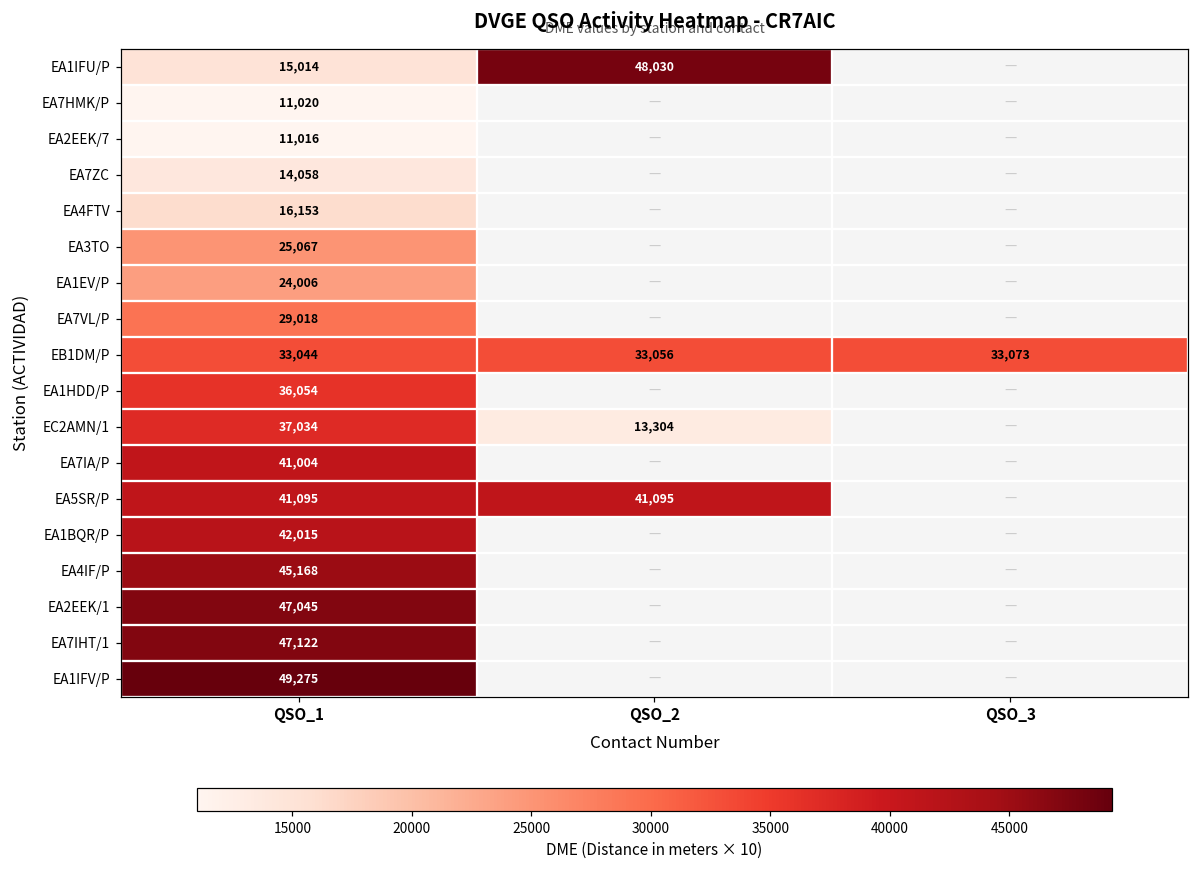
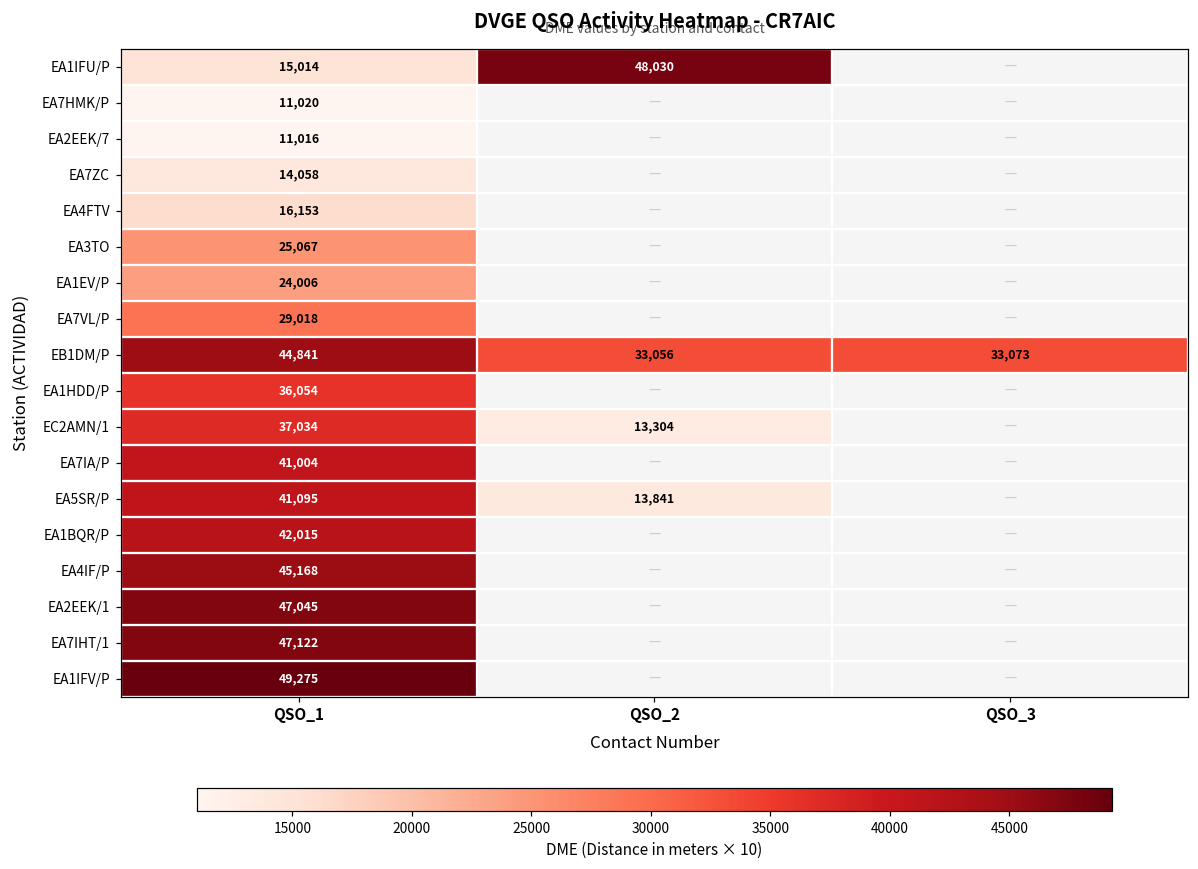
  {
    "EA1IFU/P": {
      "QSO_1": "15,014",
      "QSO_2": "48,030"
    },
    "EA7HMK/P": {
      "QSO_1": "11,020"
    },
    "EA2EEK/7": {
      "QSO_1": "11,016"
    },
    "EA7ZC": {
      "QSO_1": "14,058"
    },
    "EA4FTV": {
      "QSO_1": "16,153"
    },
    "EA3TO": {
      "QSO_1": "25,067"
    },
    "EA1EV/P": {
      "QSO_1": "24,006"
    },
    "EA7VL/P": {
      "QSO_1": "29,018"
    },
    "EB1DM/P": {
-     "QSO_1": "33,044",
+     "QSO_1": "44,841",
      "QSO_2": "33,056",
      "QSO_3": "33,073"
    },
    "EA1HDD/P": {
      "QSO_1": "36,054"
    },
    "EC2AMN/1": {
      "QSO_1": "37,034",
      "QSO_2": "13,304"
    },
    "EA7IA/P": {
      "QSO_1": "41,004"
    },
    "EA5SR/P": {
      "QSO_1": "41,095",
-     "QSO_2": "41,095"
+     "QSO_2": "13,841"
    },
    "EA1BQR/P": {
      "QSO_1": "42,015"
    },
    "EA4IF/P": {
      "QSO_1": "45,168"
    },
    "EA2EEK/1": {
      "QSO_1": "47,045"
    },
    "EA7IHT/1": {
      "QSO_1": "47,122"
    },
    "EA1IFV/P": {
      "QSO_1": "49,275"
    }
  }
